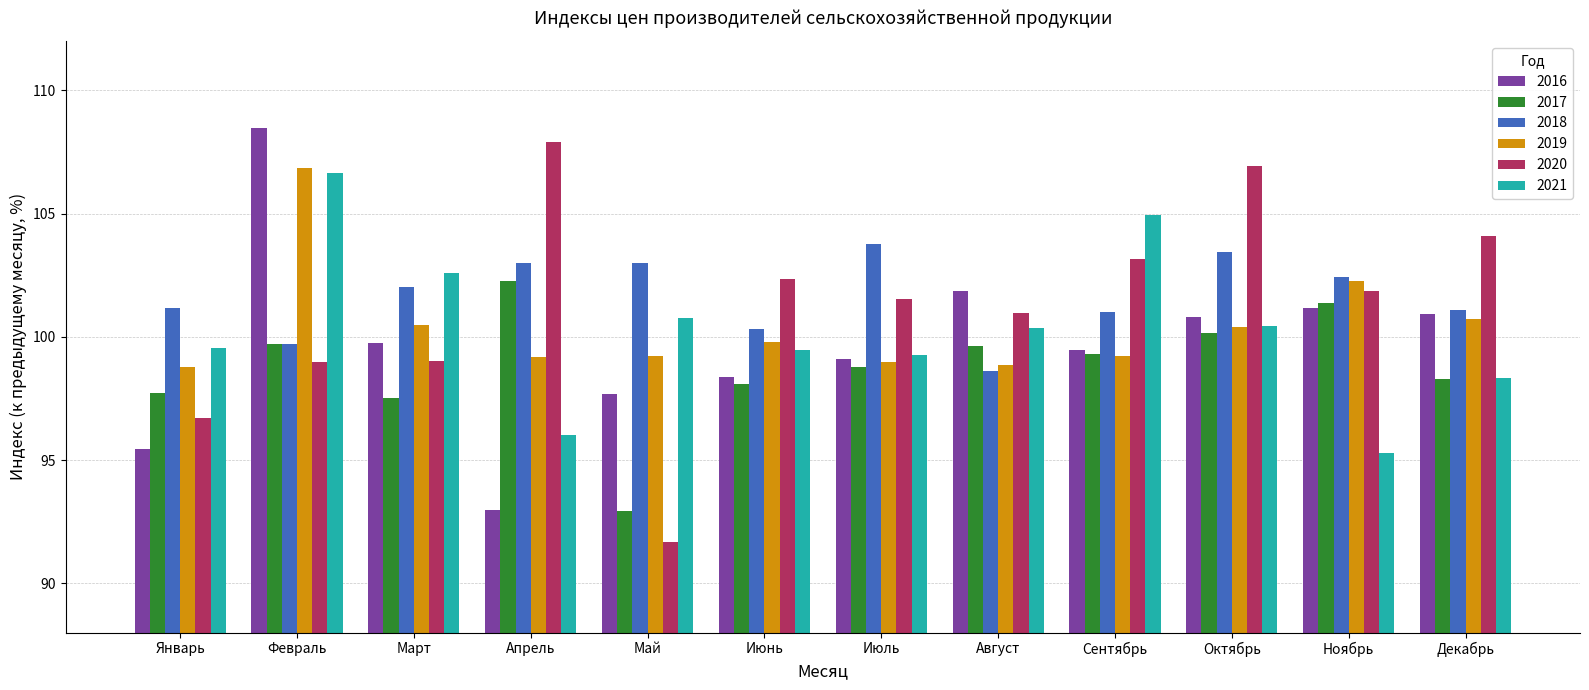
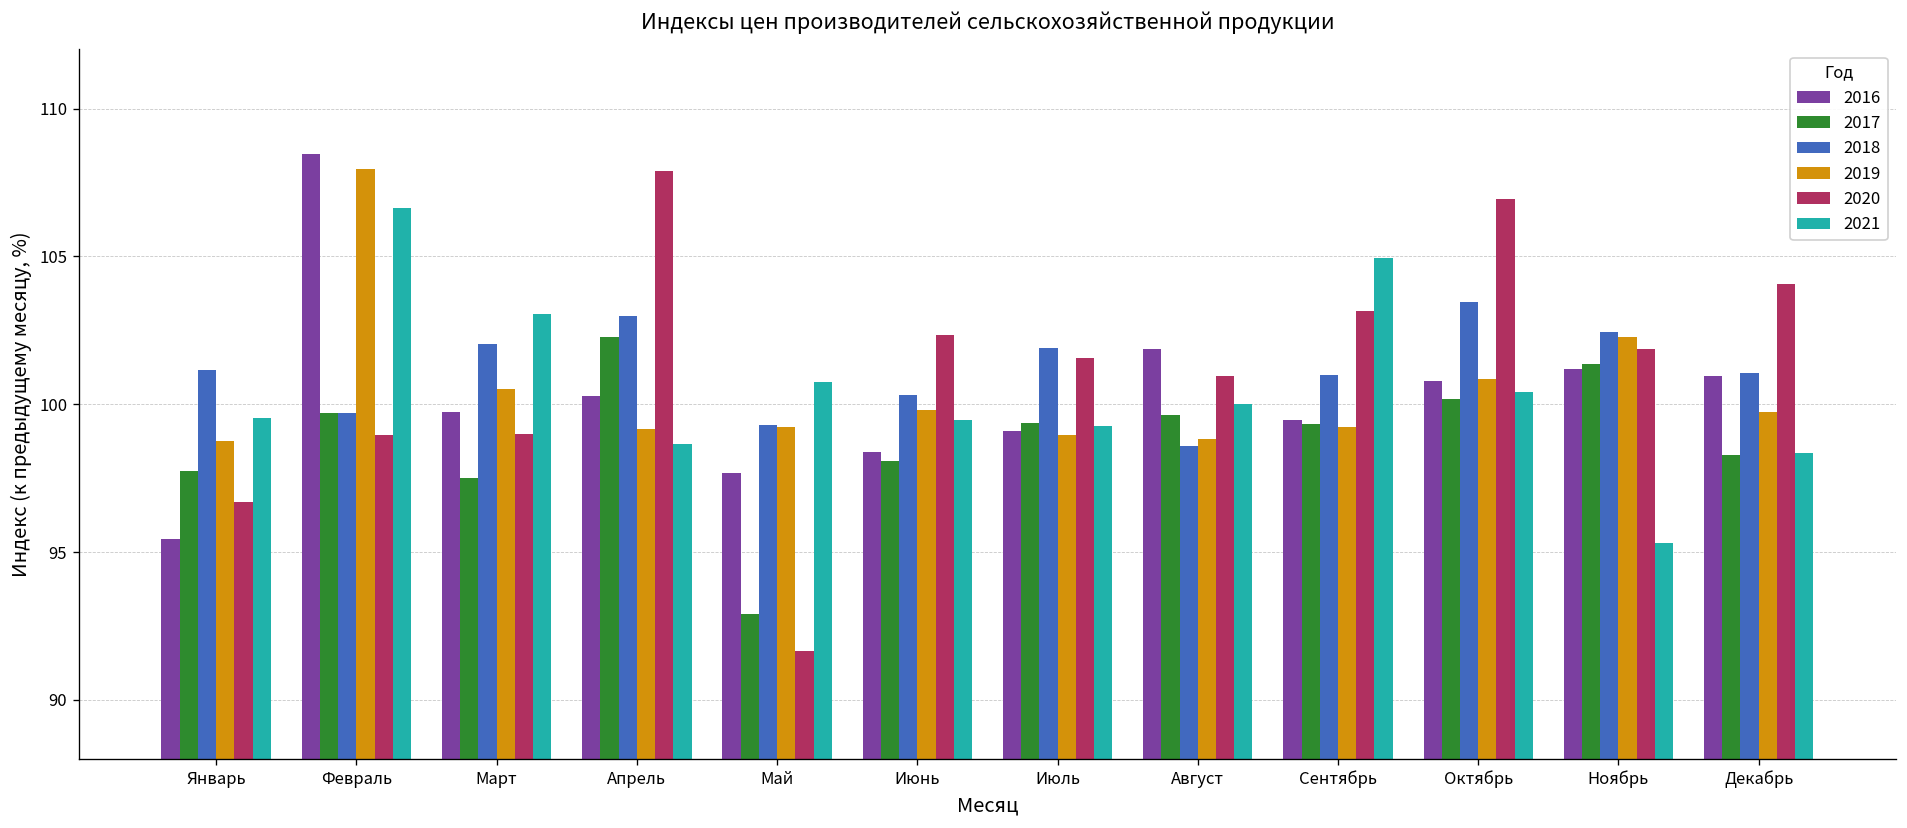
  {
    "2016": {
      "Январь": 95.4,
      "Февраль": 108.5,
      "Март": 99.7,
-     "Апрель": 93.0,
+     "Апрель": 100.3,
      "Май": 97.7,
      "Июнь": 98.4,
      "Июль": 99.1,
      "Август": 101.9,
      "Сентябрь": 99.5,
      "Октябрь": 100.8,
      "Ноябрь": 101.2,
      "Декабрь": 100.9
    },
    "2017": {
      "Январь": 97.7,
      "Февраль": 99.7,
      "Март": 97.5,
      "Апрель": 102.3,
      "Май": 92.9,
      "Июнь": 98.1,
-     "Июль": 98.8,
+     "Июль": 99.4,
      "Август": 99.6,
      "Сентябрь": 99.3,
      "Октябрь": 100.2,
      "Ноябрь": 101.4,
      "Декабрь": 98.3
    },
    "2018": {
      "Январь": 101.2,
      "Февраль": 99.7,
      "Март": 102.0,
      "Апрель": 103.0,
-     "Май": 103.0,
+     "Май": 99.3,
      "Июнь": 100.3,
-     "Июль": 103.8,
+     "Июль": 101.9,
      "Август": 98.6,
      "Сентябрь": 101.0,
      "Октябрь": 103.5,
      "Ноябрь": 102.4,
      "Декабрь": 101.1
    },
    "2019": {
      "Январь": 98.8,
-     "Февраль": 106.8,
+     "Февраль": 108.0,
      "Март": 100.5,
      "Апрель": 99.2,
      "Май": 99.2,
      "Июнь": 99.8,
      "Июль": 99.0,
      "Август": 98.8,
      "Сентябрь": 99.2,
-     "Октябрь": 100.4,
+     "Октябрь": 100.9,
      "Ноябрь": 102.3,
-     "Декабрь": 100.7
+     "Декабрь": 99.7
    },
    "2020": {
      "Январь": 96.7,
      "Февраль": 99.0,
      "Март": 99.0,
      "Апрель": 107.9,
      "Май": 91.7,
      "Июнь": 102.3,
      "Июль": 101.6,
      "Август": 101.0,
      "Сентябрь": 103.2,
      "Октябрь": 107.0,
      "Ноябрь": 101.9,
      "Декабрь": 104.1
    },
    "2021": {
      "Январь": 99.6,
      "Февраль": 106.6,
-     "Март": 102.6,
-     "Апрель": 96.0,
+     "Март": 103.0,
+     "Апрель": 98.7,
      "Май": 100.8,
      "Июнь": 99.5,
      "Июль": 99.3,
-     "Август": 100.4,
+     "Август": 100.0,
      "Сентябрь": 104.9,
      "Октябрь": 100.4,
      "Ноябрь": 95.3,
      "Декабрь": 98.3
    }
  }
